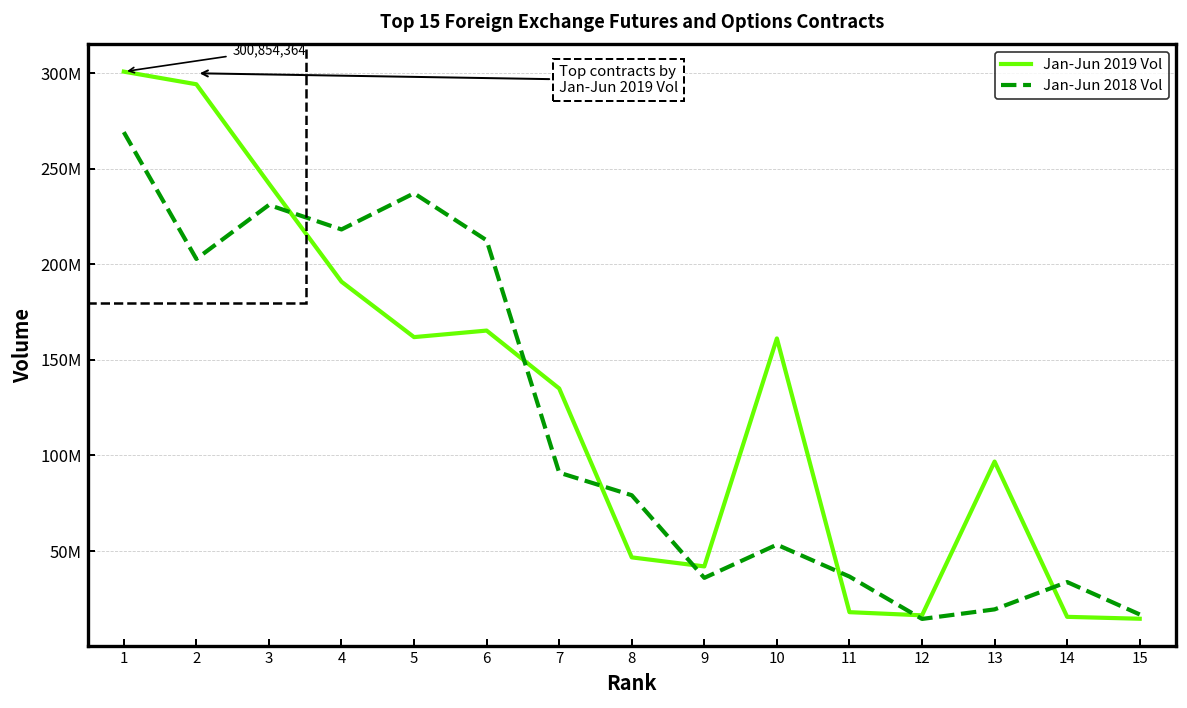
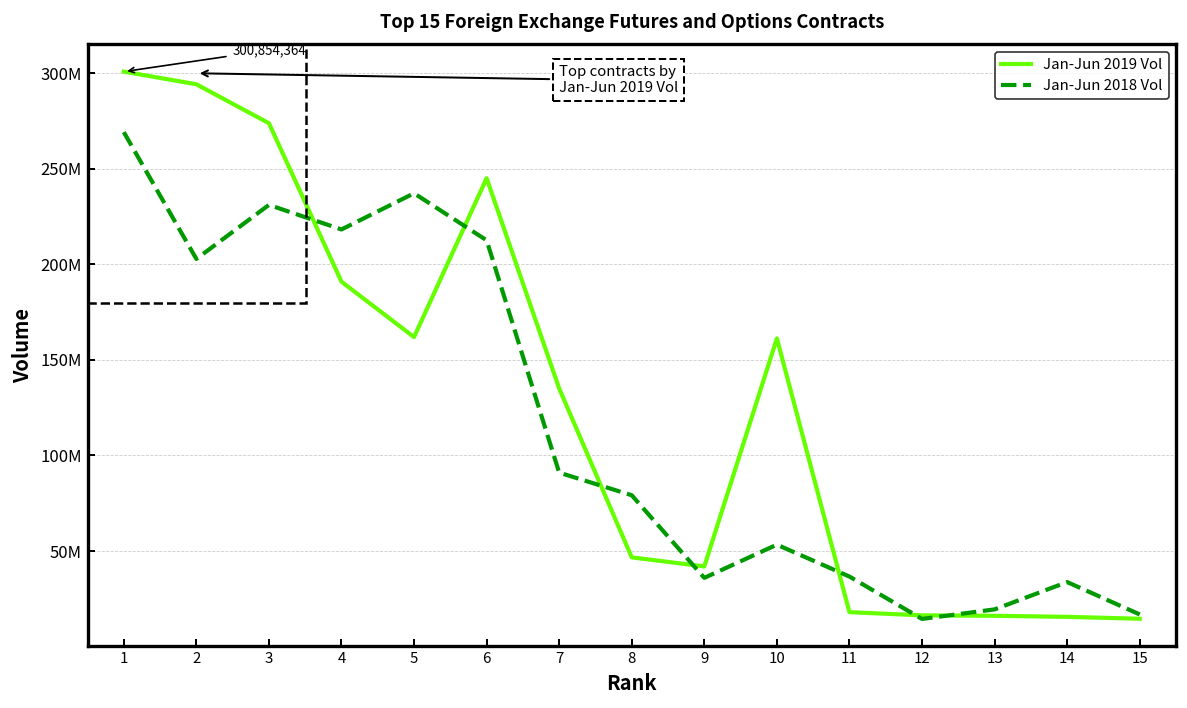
  {
    "Jan-Jun 2019 Vol": {
-     "3": 242000000,
+     "3": 274000000,
      "4": 191000000,
      "5": 162000000,
-     "6": 165000000,
+     "6": 245000000,
      "7": 135000000,
      "8": 47000000,
      "9": 42000000,
      "10": 161000000,
      "11": 18000000,
      "12": 16000000,
-     "13": 97000000,
+     "13": 16000000,
      "14": 16000000,
      "15": 15000000
    },
    "Jan-Jun 2018 Vol": {
      "1": 269000000,
      "2": 203000000,
      "3": 231000000,
      "4": 218000000,
      "5": 237000000,
      "6": 213000000,
      "7": 91000000,
      "8": 79000000,
      "9": 36000000,
      "10": 53000000,
      "11": 37000000,
      "12": 14000000,
      "13": 19000000,
      "14": 34000000,
      "15": 17000000
    }
  }
